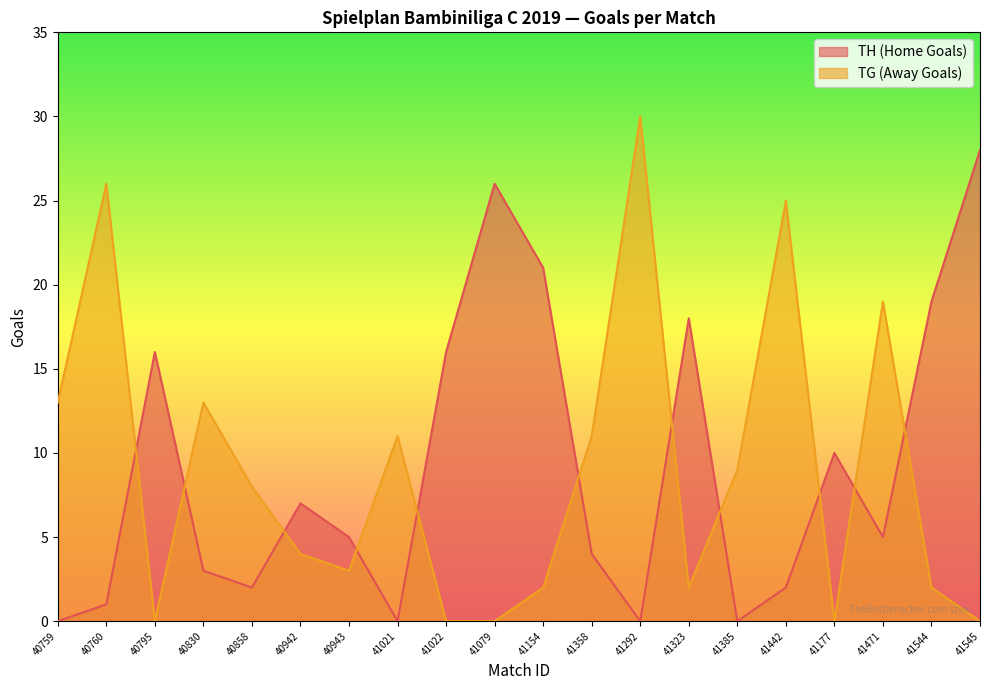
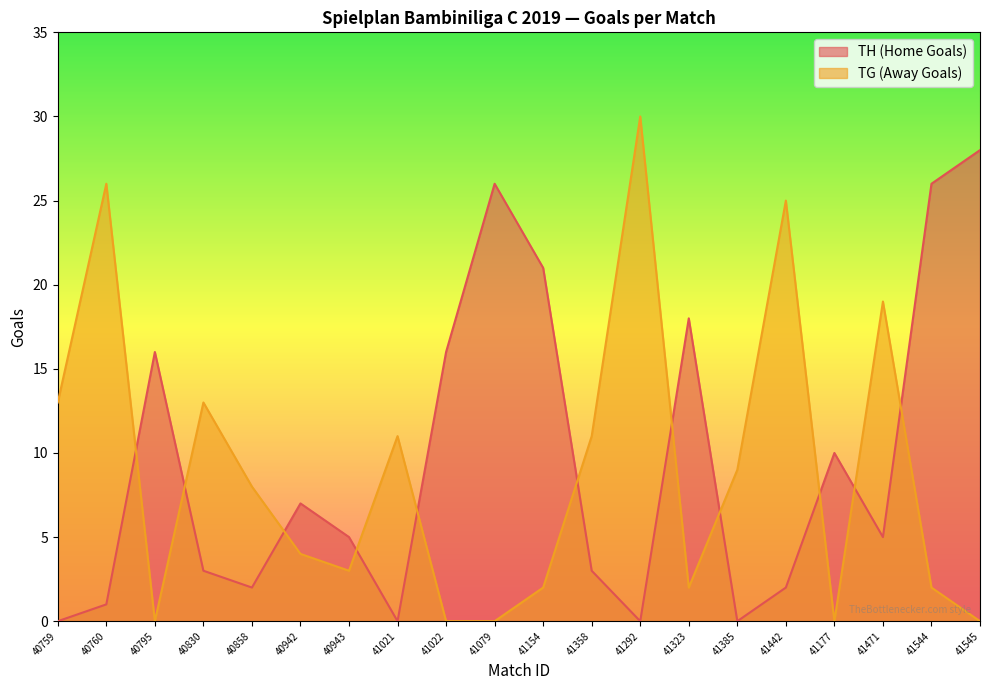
  {
    "TH (Home Goals)": {
      "40759": 0,
      "40760": 1,
      "40795": 16,
      "40830": 3,
      "40858": 2,
      "40942": 7,
      "40943": 5,
      "41021": 0,
      "41022": 16,
      "41079": 26,
      "41154": 21,
-     "41358": 4,
+     "41358": 3,
      "41292": 0,
      "41323": 18,
      "41385": 0,
      "41442": 2,
      "41177": 10,
      "41471": 5,
-     "41544": 19,
+     "41544": 26,
      "41545": 28
    },
    "TG (Away Goals)": {
      "40759": 13,
      "40760": 26,
      "40795": 0,
      "40830": 13,
      "40858": 8,
      "40942": 4,
      "40943": 3,
      "41021": 11,
      "41022": 0,
      "41079": 0,
      "41154": 2,
      "41358": 11,
      "41292": 30,
      "41323": 2,
      "41385": 9,
      "41442": 25,
      "41177": 0,
      "41471": 19,
      "41544": 2,
      "41545": 0
    }
  }
